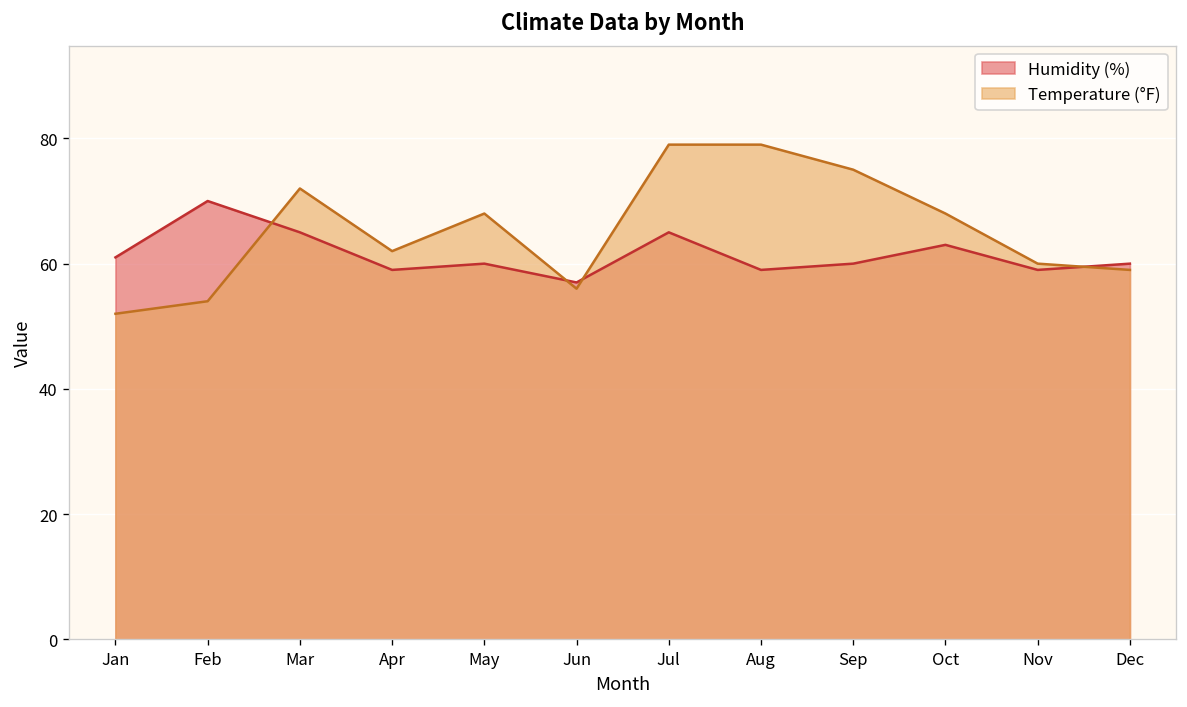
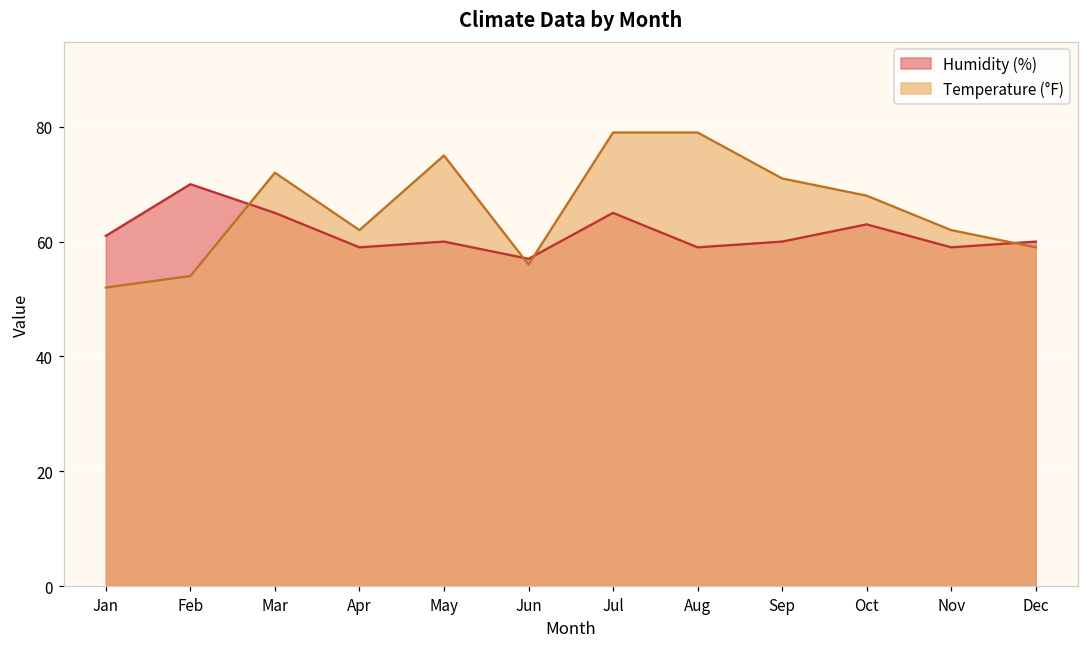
  {
    "Humidity (%)": {
      "Jan": 61,
      "Feb": 70,
      "Mar": 65,
      "Apr": 59,
      "May": 60,
      "Jun": 57,
      "Jul": 65,
      "Aug": 59,
      "Sep": 60,
      "Oct": 63,
      "Nov": 59,
      "Dec": 60
    },
    "Temperature (°F)": {
      "Jan": 52,
      "Feb": 54,
      "Mar": 72,
      "Apr": 62,
-     "May": 68,
+     "May": 75,
      "Jun": 56,
      "Jul": 79,
      "Aug": 79,
-     "Sep": 75,
+     "Sep": 71,
      "Oct": 68,
-     "Nov": 60,
+     "Nov": 62,
      "Dec": 59
    }
  }
